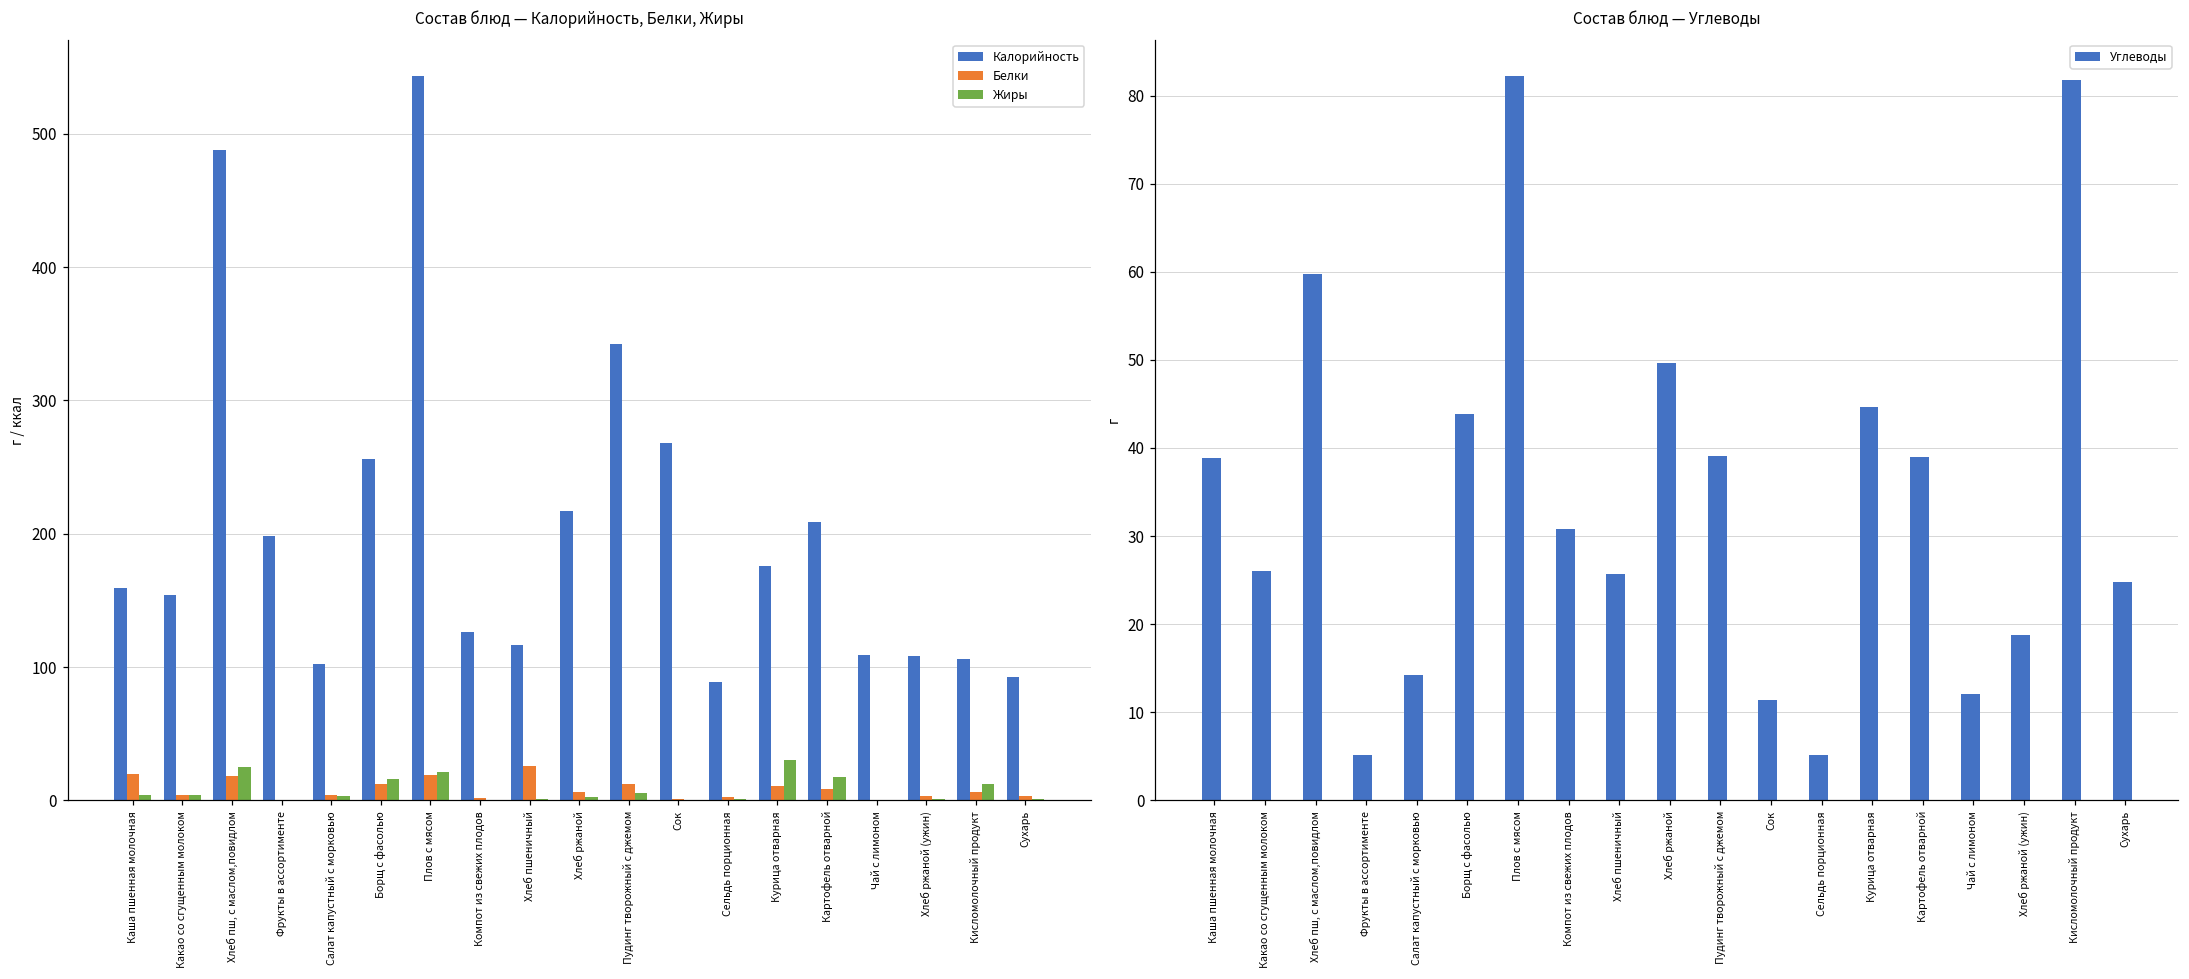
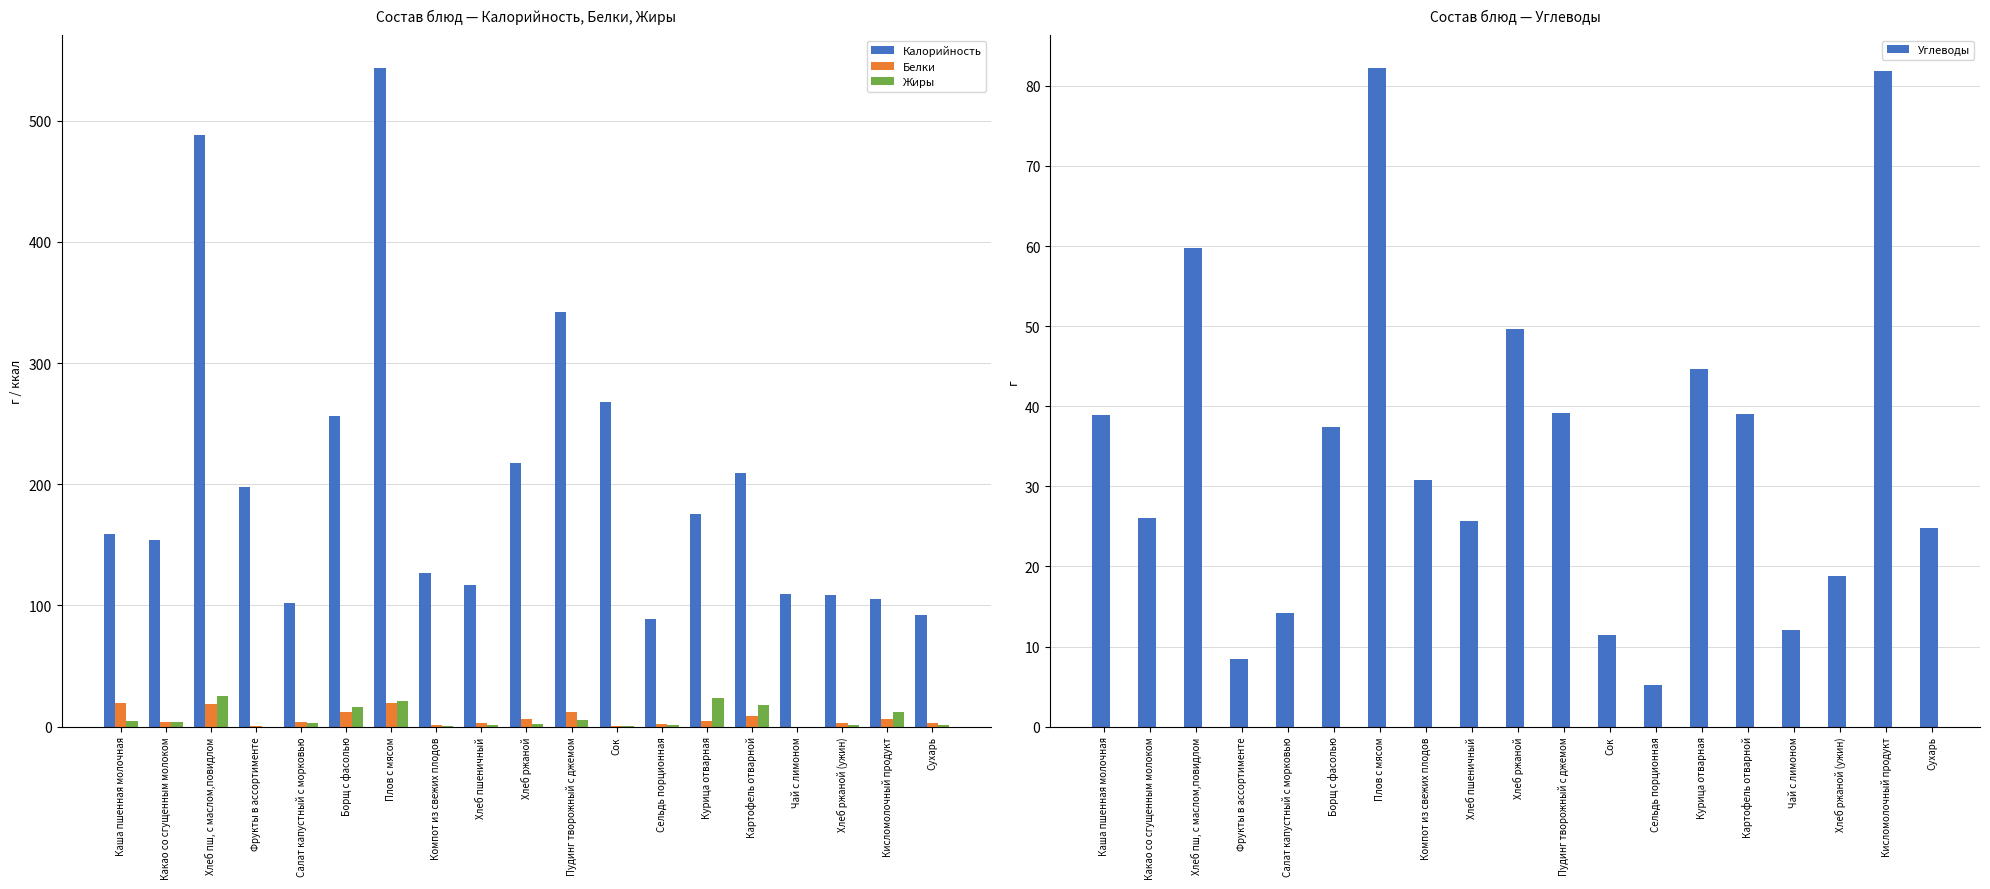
  {
    "Состав блюд — Калорийность, Белки, Жиры": {
      "Калорийность": {
        "Каша пшенная молочная": 159,
        "Какао со сгущенным молоком": 154,
        "Хлеб пш, с маслом,повидлом": 488,
        "Фрукты в ассортименте": 198,
        "Салат капустный с морковью": 102,
        "Борщ с фасолью": 256,
        "Плов с мясом": 543,
        "Компот из свежих плодов": 127,
        "Хлеб пшеничный": 117,
        "Хлеб ржаной": 217,
        "Пудинг творожный с джемом": 342,
        "Сок": 268,
        "Сельдь порционная": 89,
        "Курица отварная": 176,
        "Картофель отварной": 209,
        "Чай с лимоном": 109,
        "Хлеб ржаной (ужин)": 109,
        "Кисломолочный продукт": 106,
        "Сухарь": 93
      },
      "Белки": {
        "Каша пшенная молочная": 20,
        "Какао со сгущенным молоком": 4,
        "Хлеб пш, с маслом,повидлом": 19,
        "Салат капустный с морковью": 4,
        "Борщ с фасолью": 12,
        "Плов с мясом": 19,
-       "Хлеб пшеничный": 26,
+       "Хлеб пшеничный": 3,
        "Хлеб ржаной": 6,
        "Пудинг творожный с джемом": 12,
        "Сельдь порционная": 2,
-       "Курица отварная": 11,
+       "Курица отварная": 5,
        "Картофель отварной": 9,
        "Хлеб ржаной (ужин)": 3,
        "Кисломолочный продукт": 7,
        "Сухарь": 3
      },
      "Жиры": {
        "Каша пшенная молочная": 4,
        "Какао со сгущенным молоком": 4,
        "Хлеб пш, с маслом,повидлом": 25,
        "Фрукты в ассортименте": 0,
        "Салат капустный с морковью": 3,
        "Борщ с фасолью": 16,
        "Плов с мясом": 22,
        "Хлеб ржаной": 2,
        "Пудинг творожный с джемом": 6,
-       "Курица отварная": 30,
+       "Курица отварная": 23,
        "Картофель отварной": 18,
        "Кисломолочный продукт": 12
      }
    },
    "Состав блюд — Углеводы": {
      "Каша пшенная молочная": 39,
      "Какао со сгущенным молоком": 26,
      "Хлеб пш, с маслом,повидлом": 60,
-     "Фрукты в ассортименте": 5,
+     "Фрукты в ассортименте": 8,
      "Салат капустный с морковью": 14,
-     "Борщ с фасолью": 44,
+     "Борщ с фасолью": 37,
      "Плов с мясом": 82,
      "Компот из свежих плодов": 31,
      "Хлеб пшеничный": 26,
      "Хлеб ржаной": 50,
      "Пудинг творожный с джемом": 39,
      "Сок": 11,
      "Сельдь порционная": 5,
      "Курица отварная": 45,
      "Картофель отварной": 39,
      "Чай с лимоном": 12,
      "Хлеб ржаной (ужин)": 19,
      "Кисломолочный продукт": 82,
      "Сухарь": 25
    }
  }
